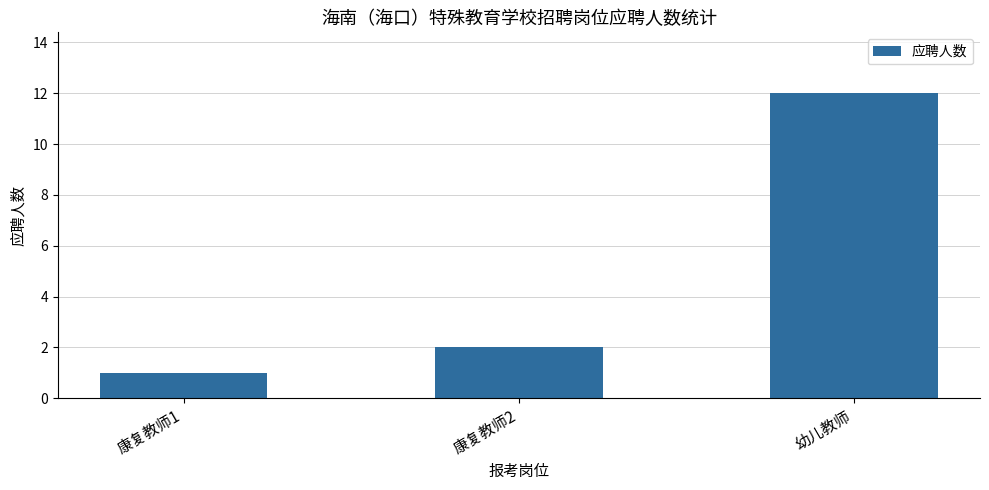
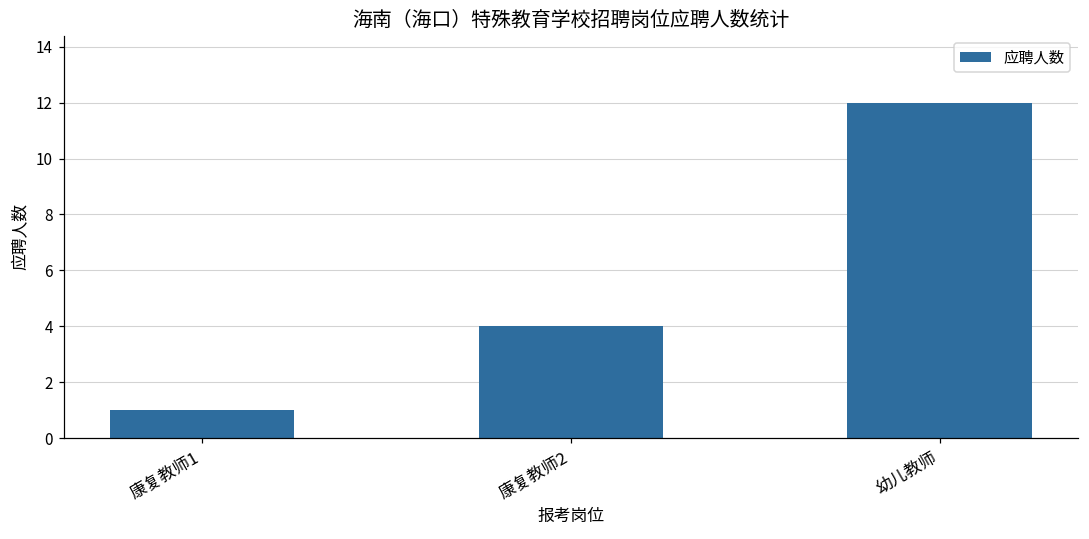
  {
    "康复教师1": 1,
-   "康复教师2": 2,
+   "康复教师2": 4,
    "幼儿教师": 12
  }
